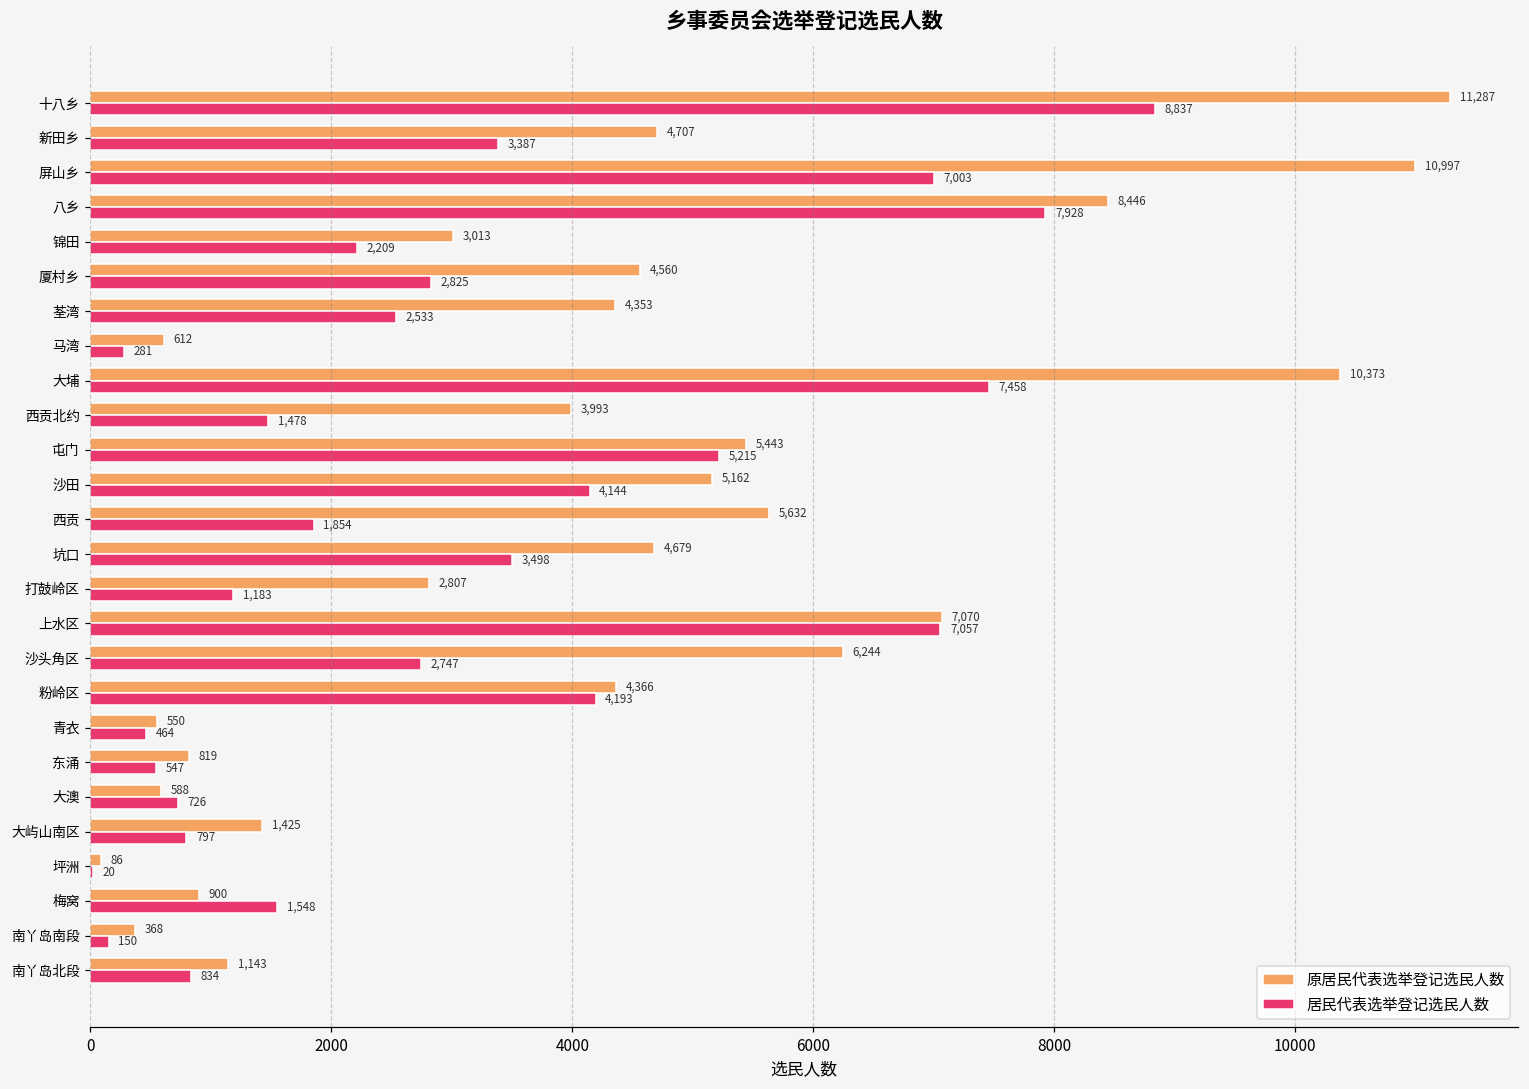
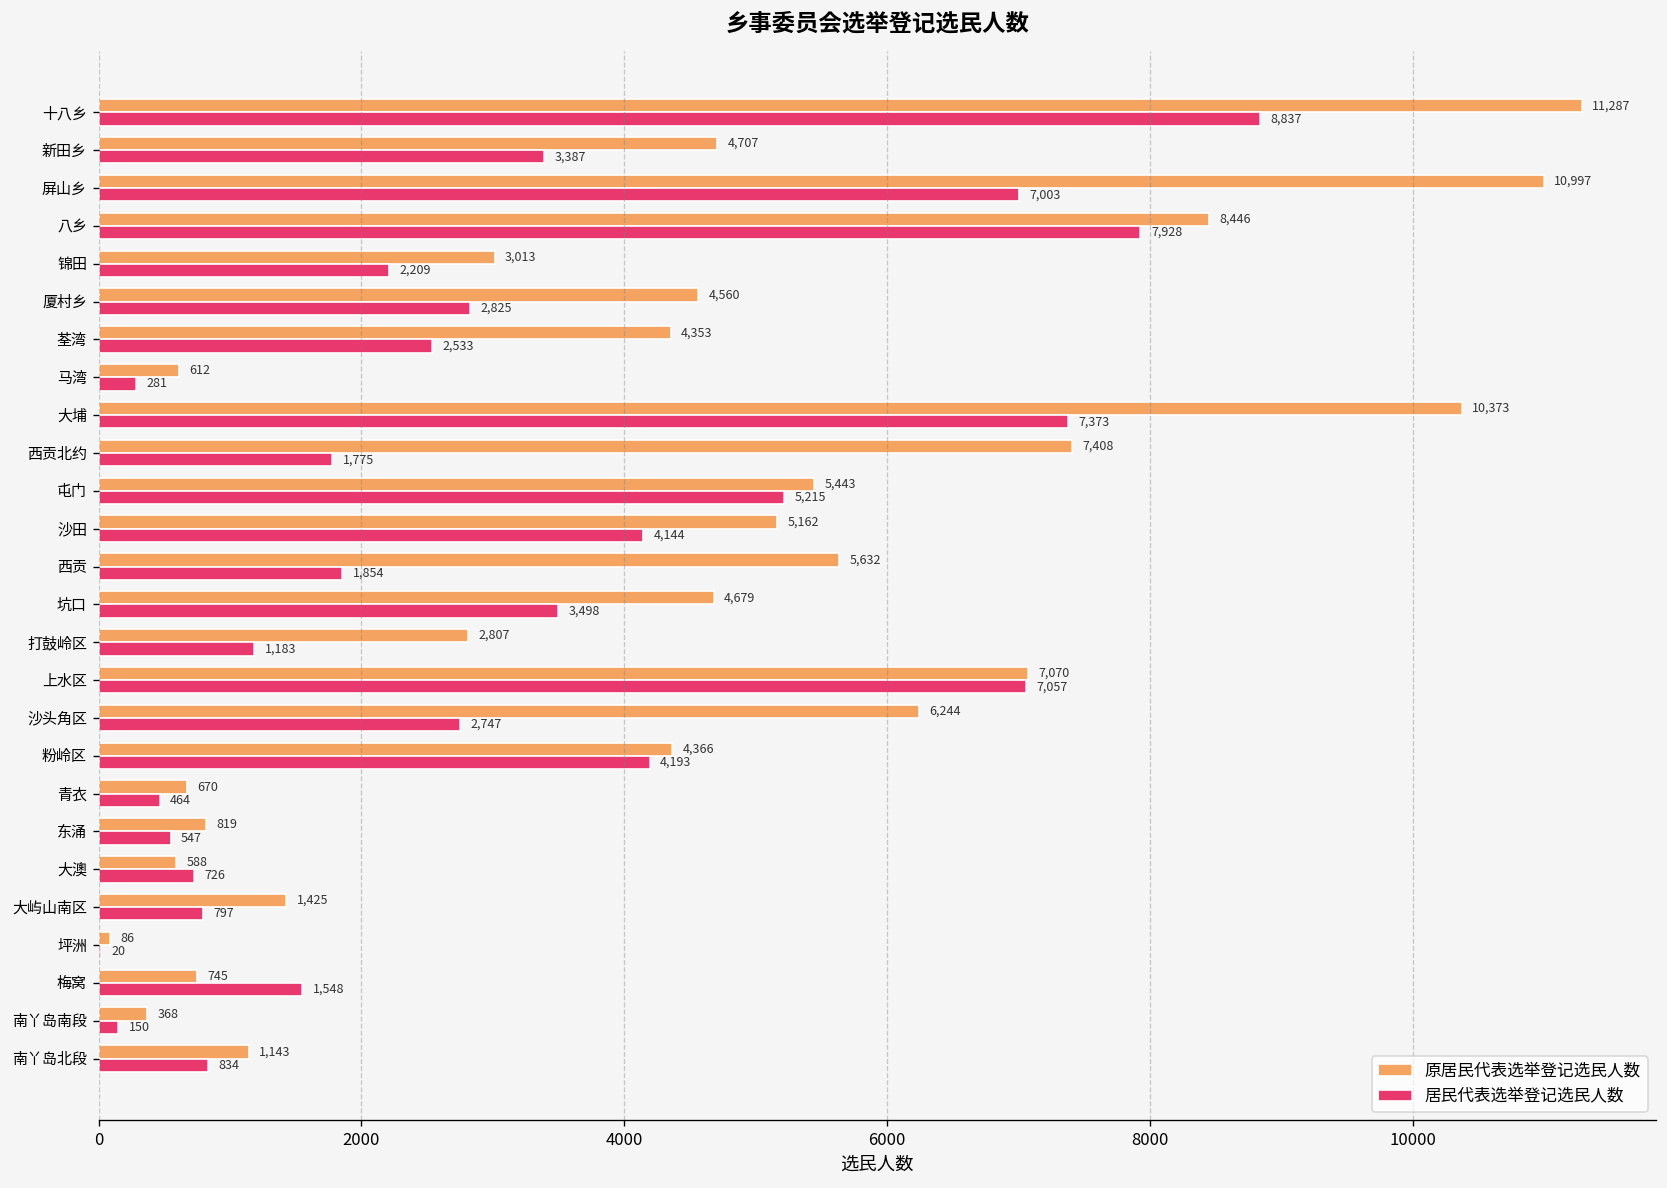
  {
    "原居民代表选举登记选民人数": {
      "十八乡": "11,287",
      "新田乡": "4,707",
      "屏山乡": "10,997",
      "八乡": "8,446",
      "锦田": "3,013",
      "厦村乡": "4,560",
      "荃湾": "4,353",
      "马湾": "612",
      "大埔": "10,373",
-     "西贡北约": "3,993",
+     "西贡北约": "7,408",
      "屯门": "5,443",
      "沙田": "5,162",
      "西贡": "5,632",
      "坑口": "4,679",
      "打鼓岭区": "2,807",
      "上水区": "7,070",
      "沙头角区": "6,244",
      "粉岭区": "4,366",
-     "青衣": "550",
+     "青衣": "670",
      "东涌": "819",
      "大澳": "588",
      "大屿山南区": "1,425",
      "坪洲": "86",
-     "梅窝": "900",
+     "梅窝": "745",
      "南丫岛南段": "368",
      "南丫岛北段": "1,143"
    },
    "居民代表选举登记选民人数": {
      "十八乡": "8,837",
      "新田乡": "3,387",
      "屏山乡": "7,003",
      "八乡": "7,928",
      "锦田": "2,209",
      "厦村乡": "2,825",
      "荃湾": "2,533",
      "马湾": "281",
-     "大埔": "7,458",
-     "西贡北约": "1,478",
+     "大埔": "7,373",
+     "西贡北约": "1,775",
      "屯门": "5,215",
      "沙田": "4,144",
      "西贡": "1,854",
      "坑口": "3,498",
      "打鼓岭区": "1,183",
      "上水区": "7,057",
      "沙头角区": "2,747",
      "粉岭区": "4,193",
      "青衣": "464",
      "东涌": "547",
      "大澳": "726",
      "大屿山南区": "797",
      "坪洲": "20",
      "梅窝": "1,548",
      "南丫岛南段": "150",
      "南丫岛北段": "834"
    }
  }
